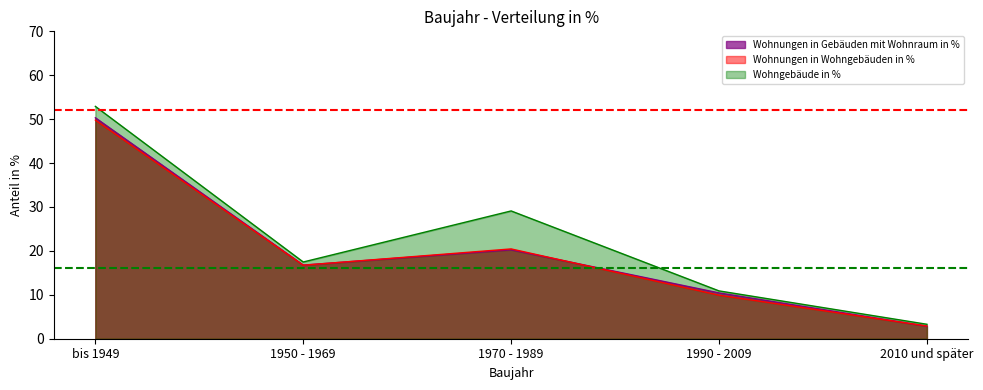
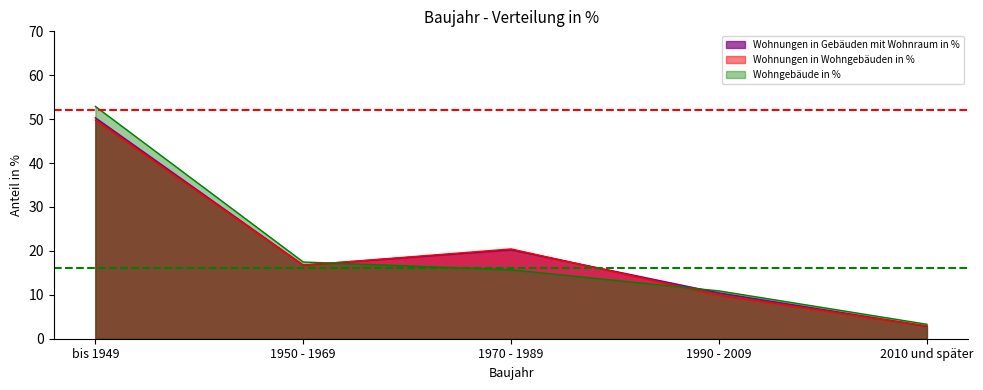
  {
    "Wohngebäude in %": {
      "bis 1949": 53,
      "1950 - 1969": 17,
-     "1970 - 1989": 29
+     "1970 - 1989": 16
    }
  }
